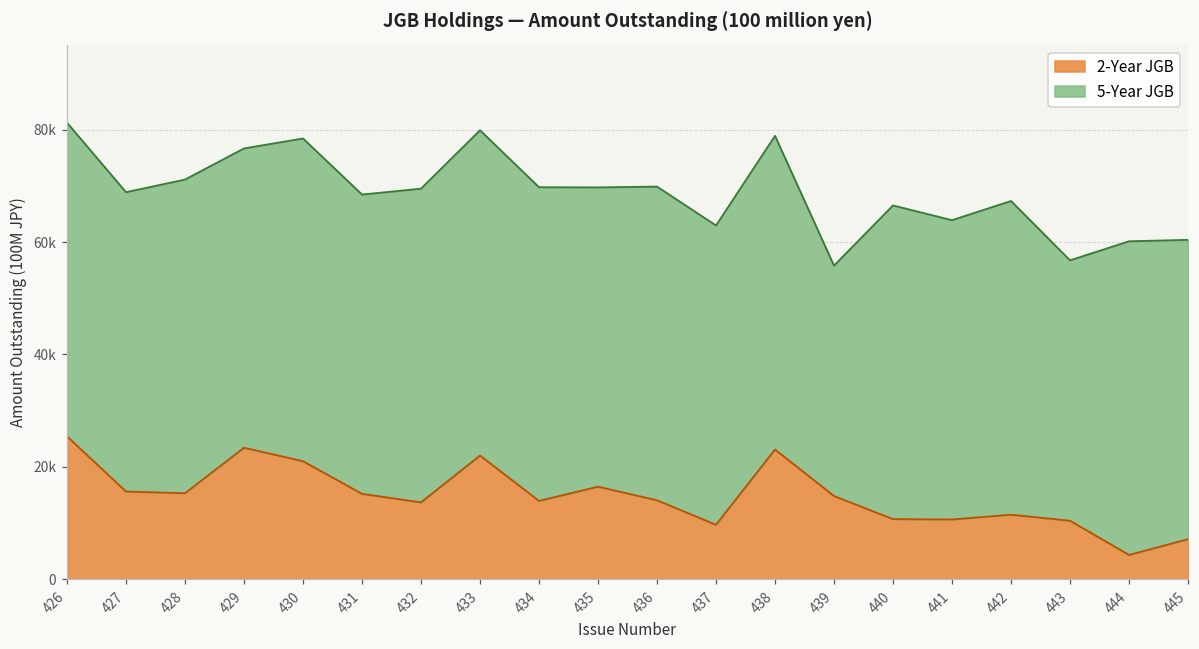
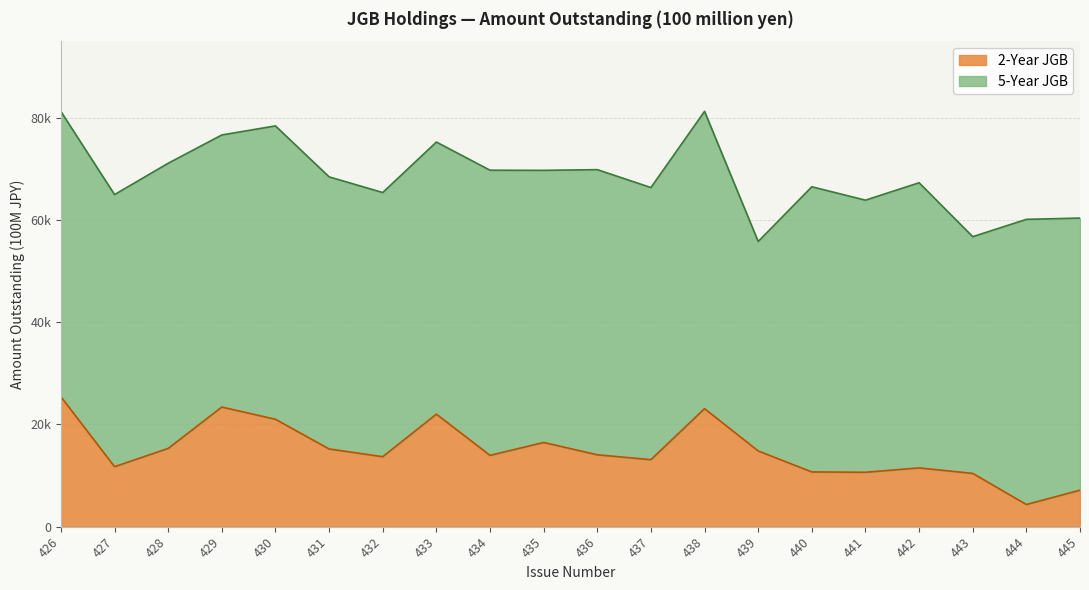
  {
    "2-Year JGB": {
      "426": 25000,
-     "427": 16000,
+     "427": 12000,
      "428": 15000,
      "429": 23000,
      "430": 21000,
      "431": 15000,
      "432": 14000,
      "433": 22000,
      "434": 14000,
      "435": 16000,
      "436": 14000,
-     "437": 10000,
+     "437": 13000,
      "438": 23000,
      "439": 15000,
      "440": 11000,
      "441": 11000,
      "442": 12000,
      "443": 10000,
      "444": 4000,
      "445": 7000
    },
    "5-Year JGB": {
      "426": 56000,
      "427": 53000,
      "428": 56000,
      "429": 53000,
      "430": 57000,
      "431": 53000,
-     "432": 56000,
-     "433": 58000,
+     "432": 52000,
+     "433": 53000,
      "434": 56000,
      "435": 53000,
      "436": 56000,
      "437": 53000,
-     "438": 56000,
+     "438": 58000,
      "439": 41000,
      "440": 56000,
      "441": 53000,
      "442": 56000,
      "443": 46000,
      "444": 56000,
      "445": 53000
    }
  }
